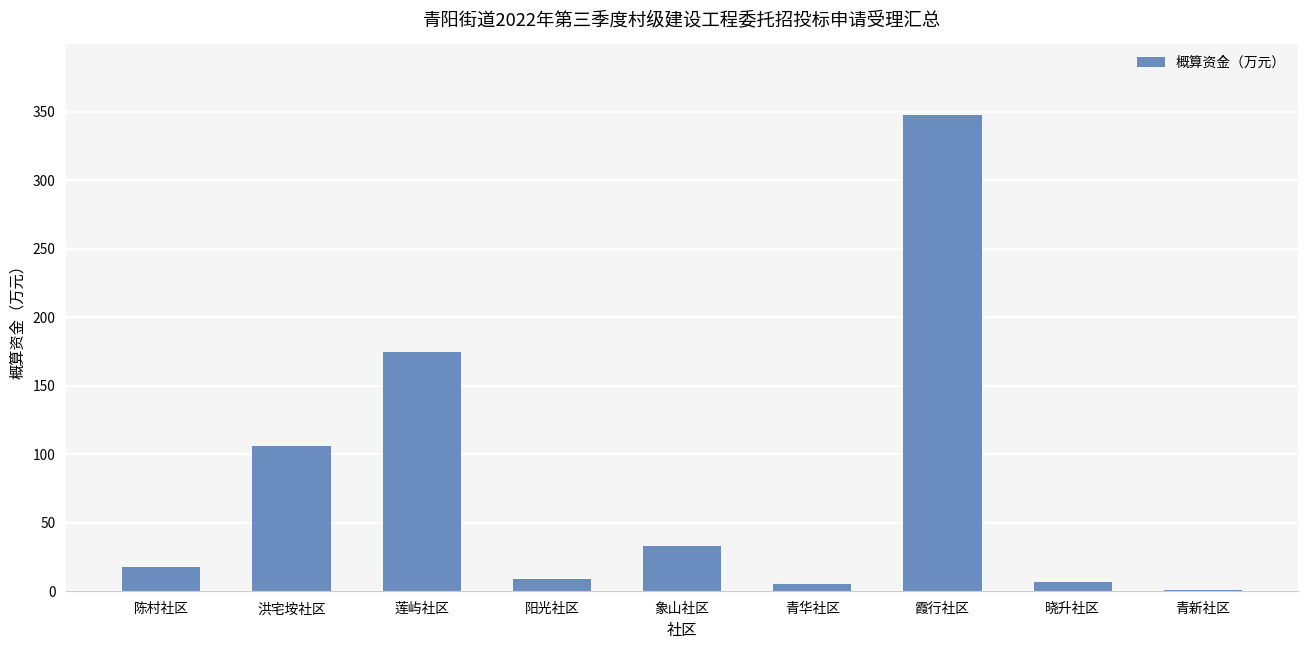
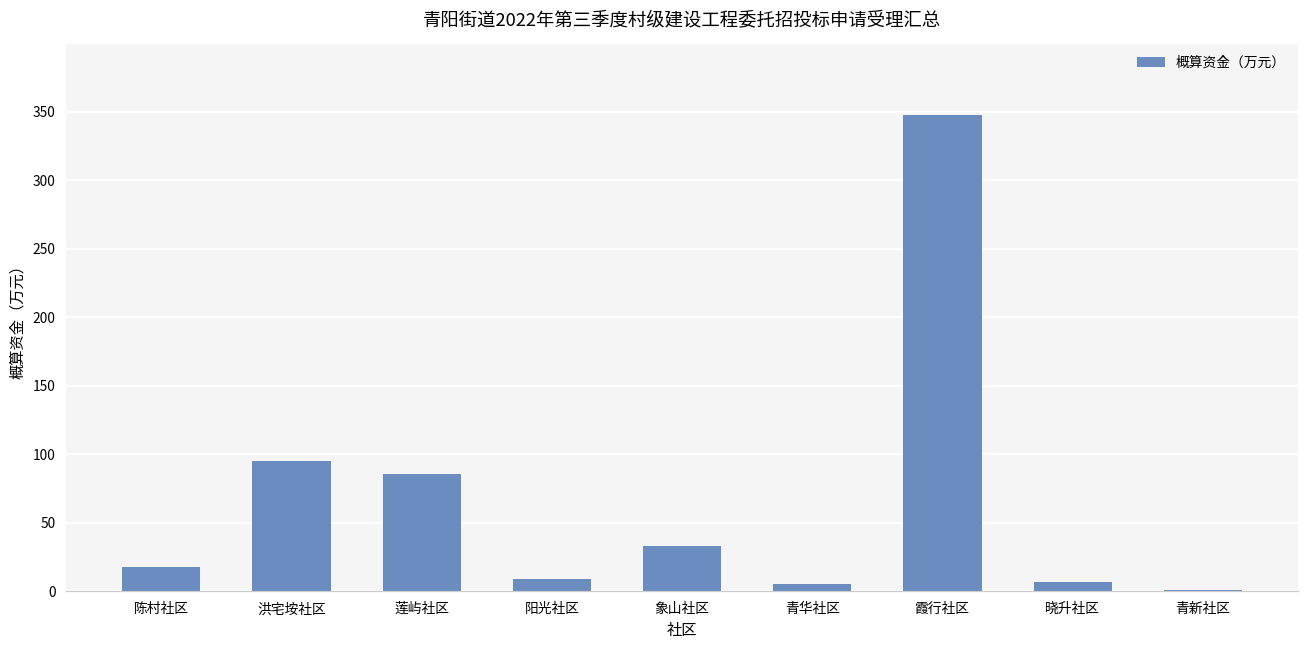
  {
    "陈村社区": 18,
-   "洪宅垵社区": 106,
-   "莲屿社区": 174,
+   "洪宅垵社区": 95,
+   "莲屿社区": 85,
    "阳光社区": 9,
    "象山社区": 33,
    "青华社区": 6,
    "霞行社区": 347,
    "晓升社区": 7
  }
